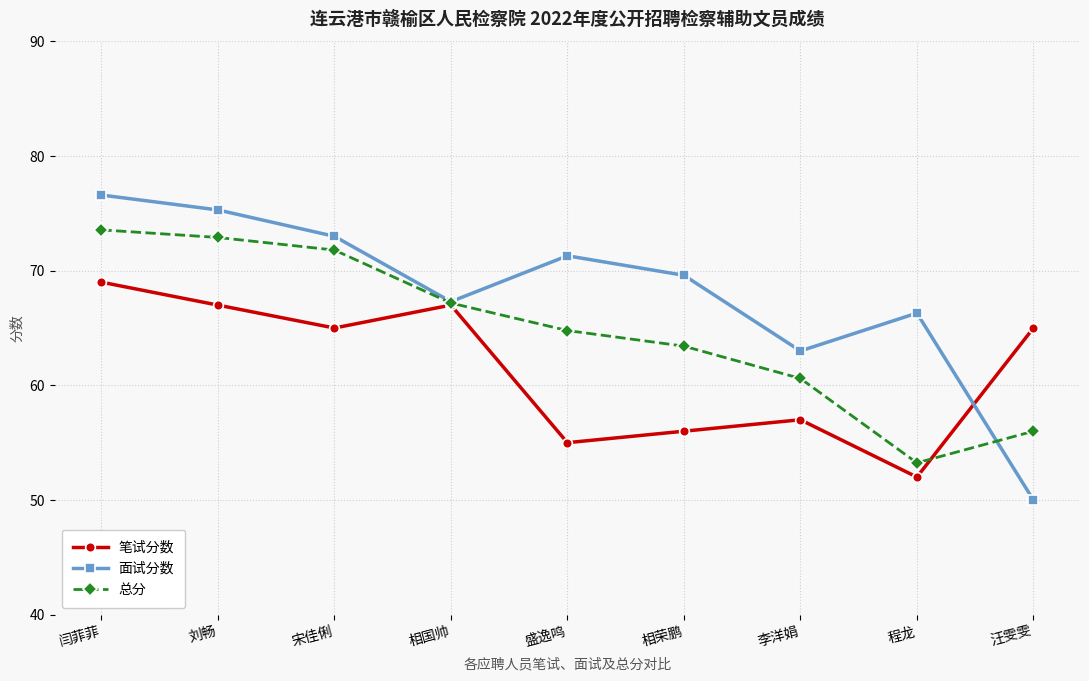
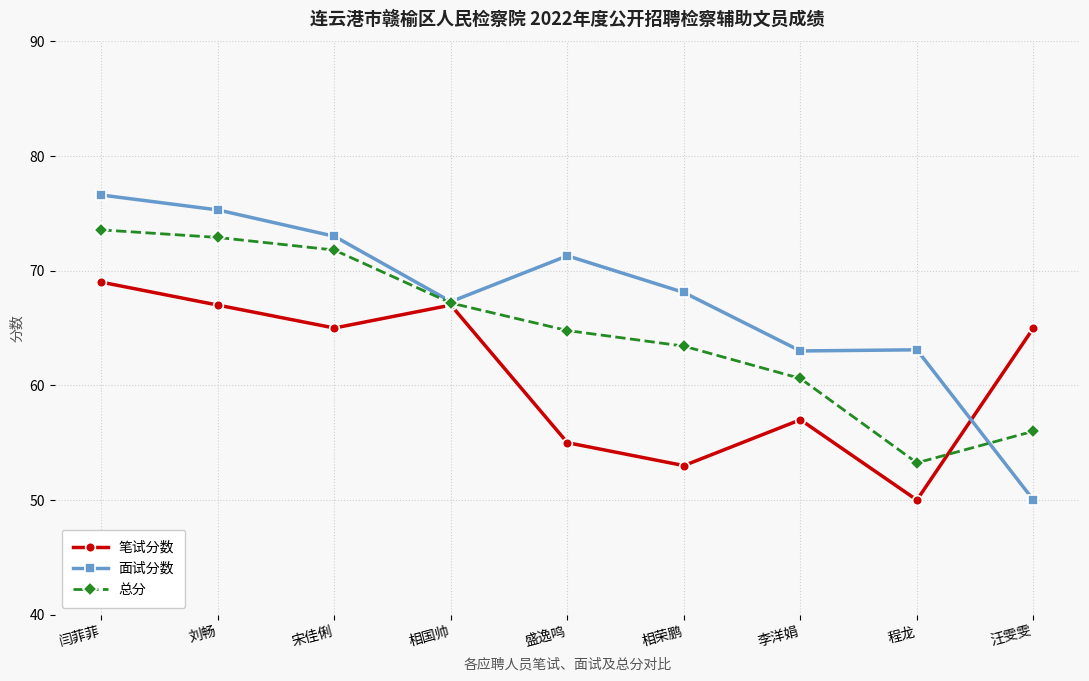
  {
    "笔试分数": {
      "闫菲菲": 69,
      "刘畅": 67,
      "宋佳俐": 65,
      "盛逸鸣": 55,
-     "相荣鹏": 56,
+     "相荣鹏": 53,
      "李洋娟": 57,
-     "程龙": 52,
+     "程龙": 50,
      "汪雯雯": 65
    },
    "面试分数": {
      "闫菲菲": 76.6,
      "刘畅": 75.3,
      "宋佳俐": 73.0,
      "盛逸鸣": 71.3,
-     "相荣鹏": 69.6,
+     "相荣鹏": 68.1,
      "李洋娟": 63.0,
-     "程龙": 66.3,
+     "程龙": 63.1,
      "汪雯雯": 50.0
    },
    "总分": {
      "闫菲菲": 73.6,
      "刘畅": 72.9,
      "宋佳俐": 71.8,
      "盛逸鸣": 64.8,
      "相荣鹏": 63.4,
      "李洋娟": 60.6,
      "程龙": 53.2,
      "汪雯雯": 56.0
    }
  }
